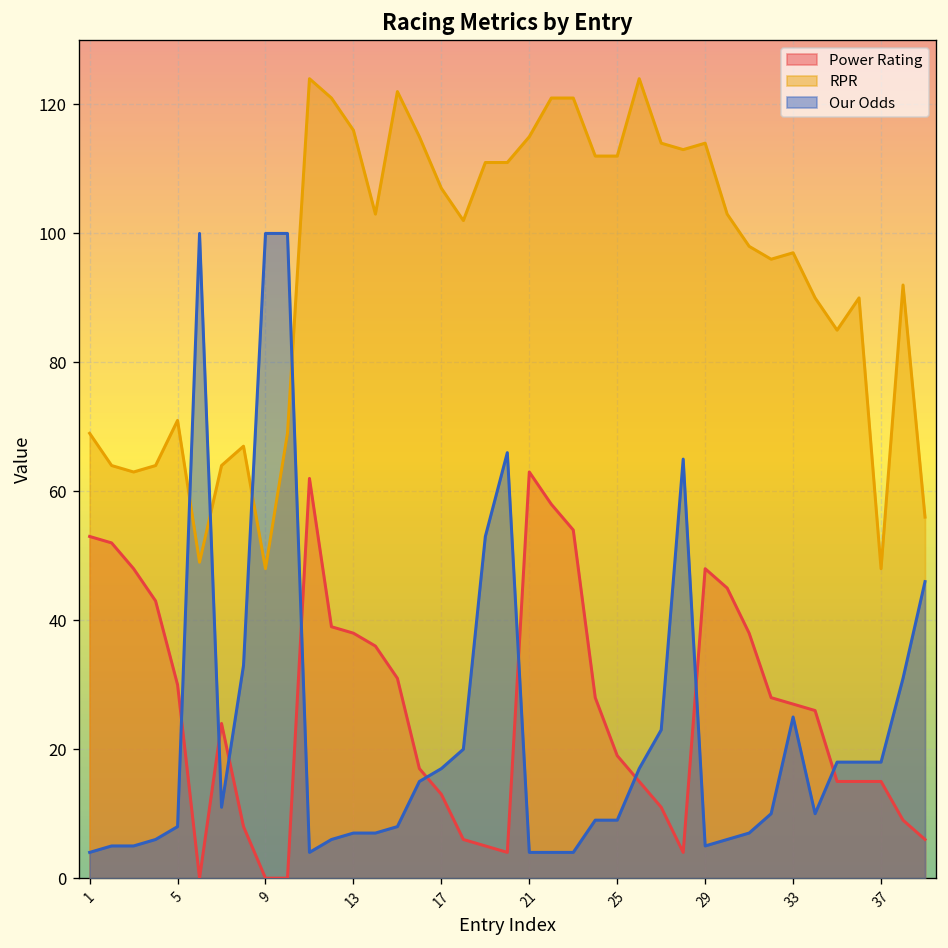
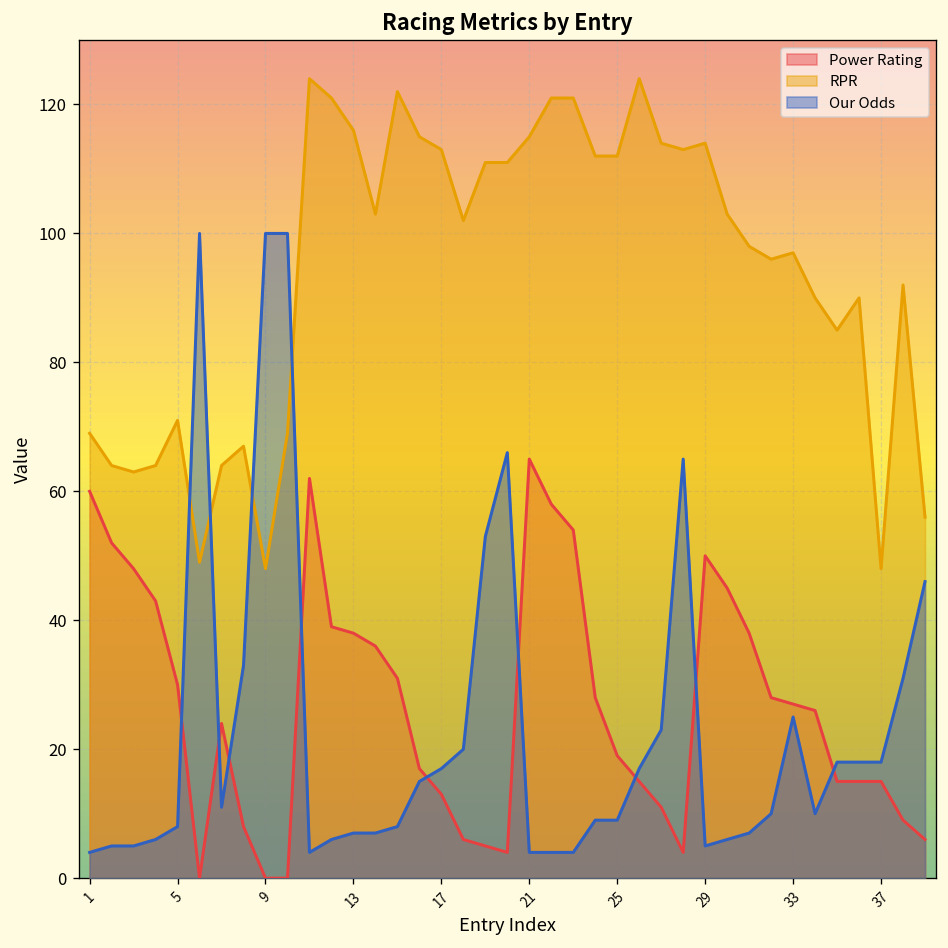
  {
    "Power Rating": {
-     "1": 53,
+     "1": 60,
      "5": 30,
      "9": 0,
      "13": 38,
      "17": 13,
-     "21": 63,
+     "21": 65,
      "25": 19,
-     "29": 48,
+     "29": 50,
      "33": 27,
      "37": 15
    },
    "RPR": {
      "1": 69,
      "5": 71,
      "9": 48,
      "13": 116,
-     "17": 107,
+     "17": 113,
      "21": 115,
      "25": 112,
      "29": 114,
      "33": 97,
      "37": 48
    },
    "Our Odds": {
      "1": 4,
      "5": 8,
      "9": 100,
      "13": 7,
      "17": 17,
      "21": 4,
      "25": 9,
      "29": 5,
      "33": 25,
      "37": 18
    }
  }
